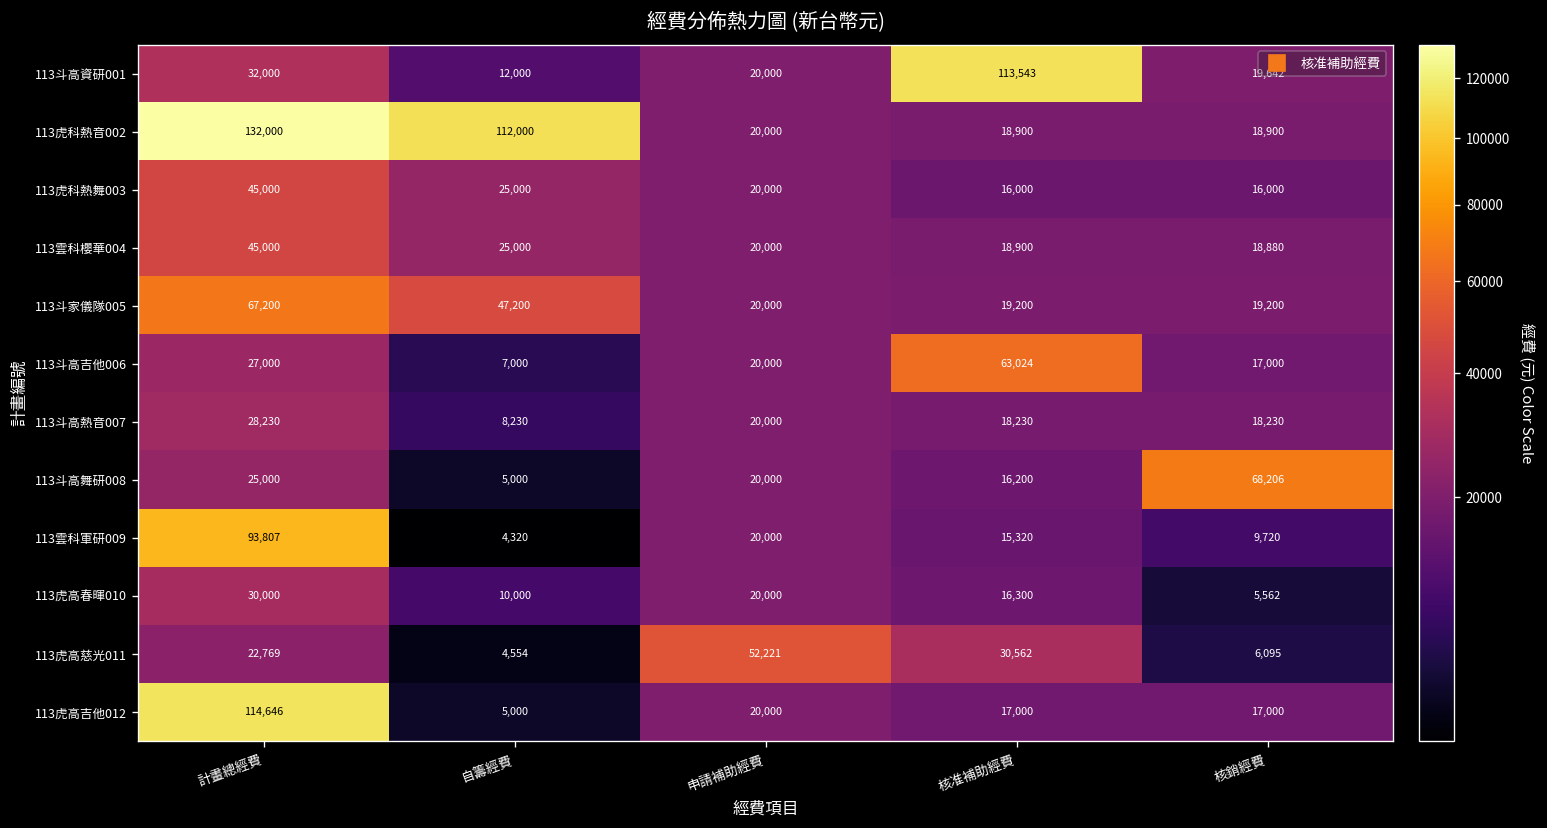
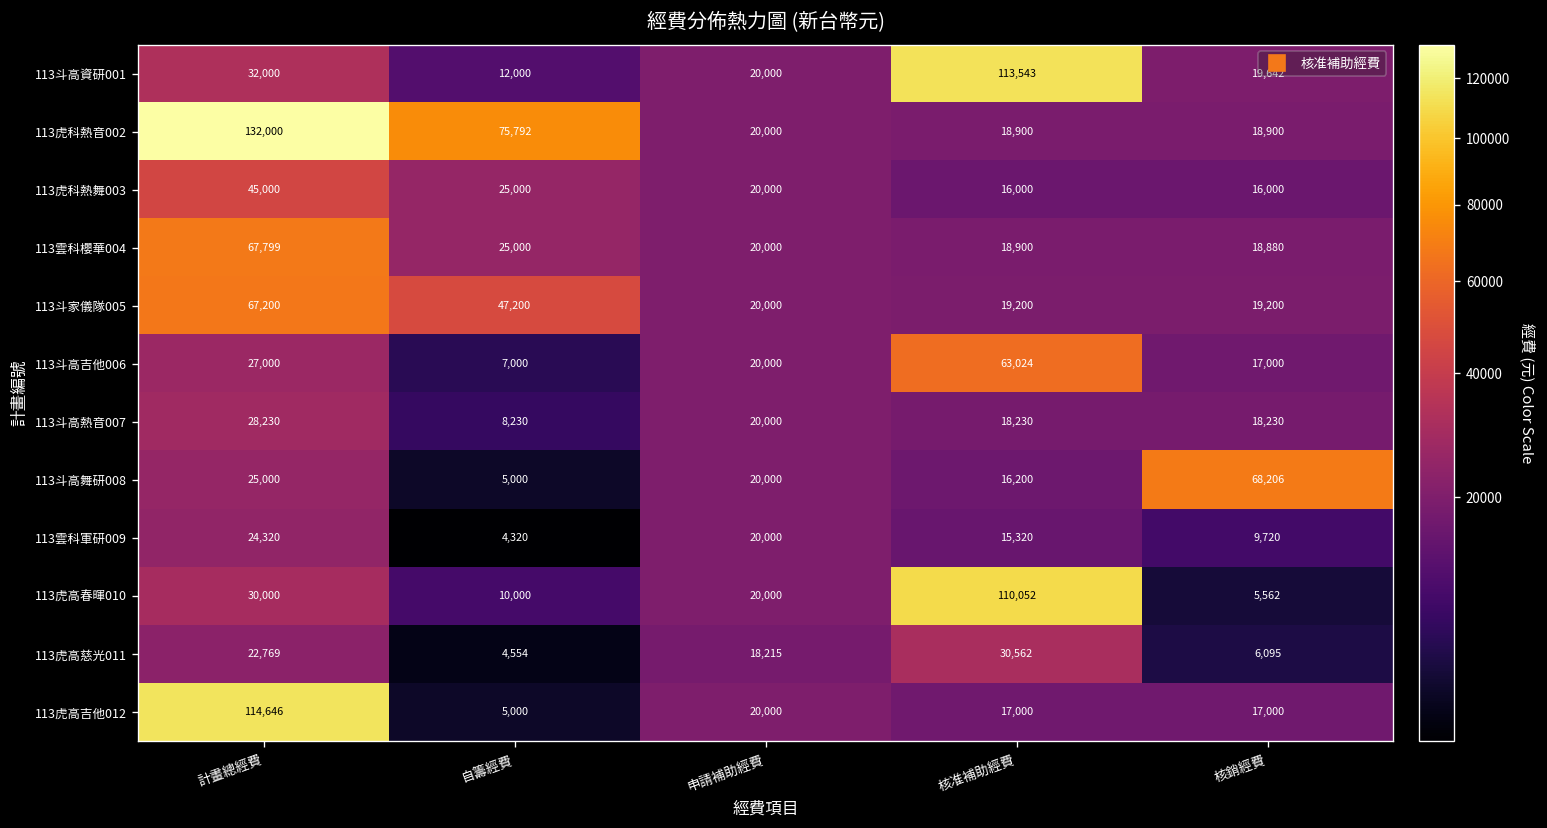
  {
    "113斗高資研001": {
      "計畫總經費": "32,000",
      "自籌經費": "12,000",
      "申請補助經費": "20,000",
      "核准補助經費": "113,543"
    },
    "113虎科熱音002": {
      "計畫總經費": "132,000",
-     "自籌經費": "112,000",
+     "自籌經費": "75,792",
      "申請補助經費": "20,000",
      "核准補助經費": "18,900",
      "核銷經費": "18,900"
    },
    "113虎科熱舞003": {
      "計畫總經費": "45,000",
      "自籌經費": "25,000",
      "申請補助經費": "20,000",
      "核准補助經費": "16,000",
      "核銷經費": "16,000"
    },
    "113雲科櫻華004": {
-     "計畫總經費": "45,000",
+     "計畫總經費": "67,799",
      "自籌經費": "25,000",
      "申請補助經費": "20,000",
      "核准補助經費": "18,900",
      "核銷經費": "18,880"
    },
    "113斗家儀隊005": {
      "計畫總經費": "67,200",
      "自籌經費": "47,200",
      "申請補助經費": "20,000",
      "核准補助經費": "19,200",
      "核銷經費": "19,200"
    },
    "113斗高吉他006": {
      "計畫總經費": "27,000",
      "自籌經費": "7,000",
      "申請補助經費": "20,000",
      "核准補助經費": "63,024",
      "核銷經費": "17,000"
    },
    "113斗高熱音007": {
      "計畫總經費": "28,230",
      "自籌經費": "8,230",
      "申請補助經費": "20,000",
      "核准補助經費": "18,230",
      "核銷經費": "18,230"
    },
    "113斗高舞研008": {
      "計畫總經費": "25,000",
      "自籌經費": "5,000",
      "申請補助經費": "20,000",
      "核准補助經費": "16,200",
      "核銷經費": "68,206"
    },
    "113雲科軍研009": {
-     "計畫總經費": "93,807",
+     "計畫總經費": "24,320",
      "自籌經費": "4,320",
      "申請補助經費": "20,000",
      "核准補助經費": "15,320",
      "核銷經費": "9,720"
    },
    "113虎高春暉010": {
      "計畫總經費": "30,000",
      "自籌經費": "10,000",
      "申請補助經費": "20,000",
-     "核准補助經費": "16,300",
+     "核准補助經費": "110,052",
      "核銷經費": "5,562"
    },
    "113虎高慈光011": {
      "計畫總經費": "22,769",
      "自籌經費": "4,554",
-     "申請補助經費": "52,221",
+     "申請補助經費": "18,215",
      "核准補助經費": "30,562",
      "核銷經費": "6,095"
    },
    "113虎高吉他012": {
      "計畫總經費": "114,646",
      "自籌經費": "5,000",
      "申請補助經費": "20,000",
      "核准補助經費": "17,000",
      "核銷經費": "17,000"
    }
  }
